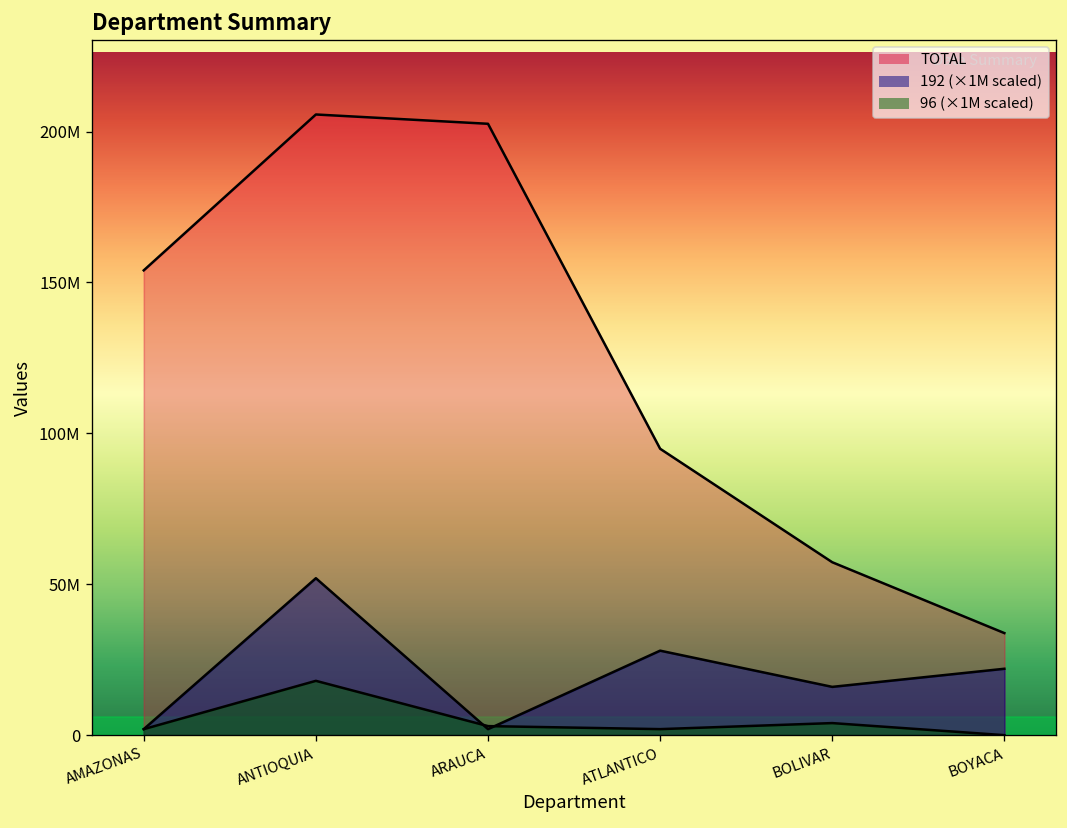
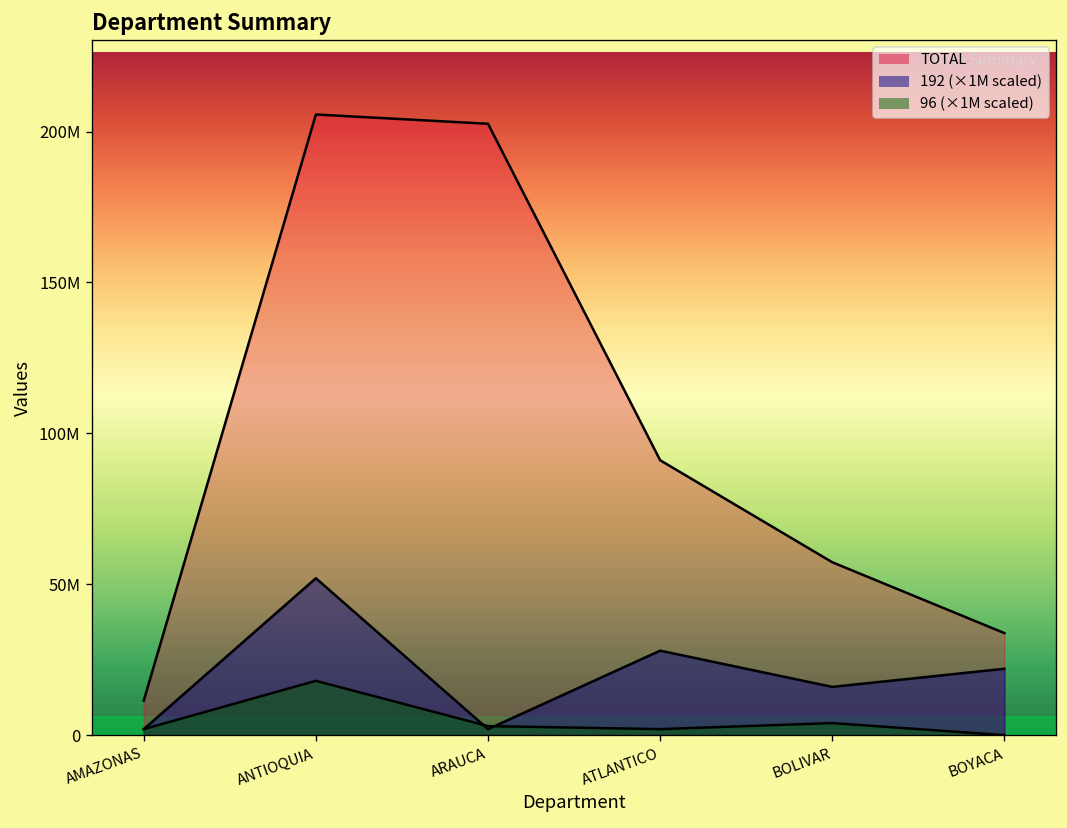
  {
    "TOTAL": {
-     "AMAZONAS": 154000000,
+     "AMAZONAS": 11000000,
      "ANTIOQUIA": 206000000,
      "ARAUCA": 203000000,
-     "ATLANTICO": 95000000,
+     "ATLANTICO": 91000000,
      "BOLIVAR": 57000000,
      "BOYACA": 34000000
    }
  }
